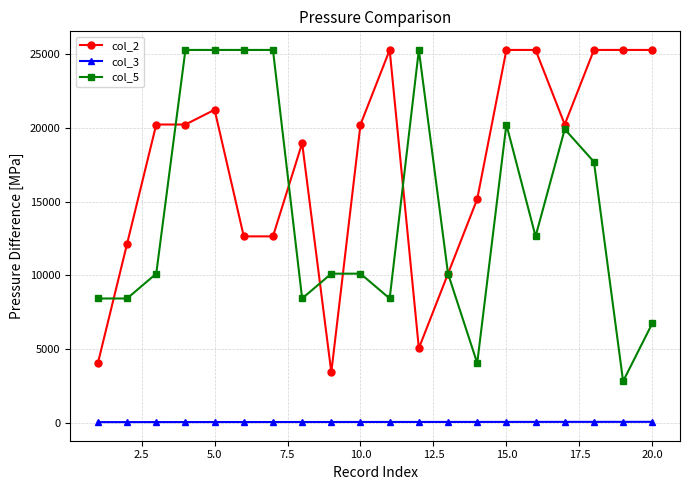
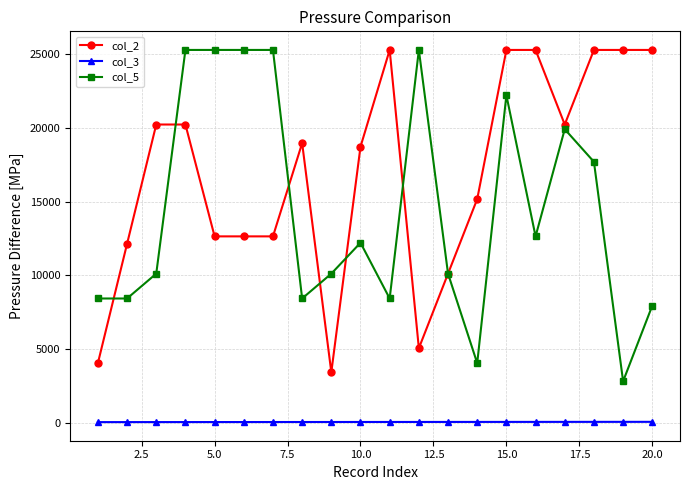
  {
    "col_2": {
-     "5.0": 21200,
-     "10.0": 20200,
+     "5.0": 12700,
+     "10.0": 18700,
      "15.0": 25300,
      "20.0": 25300
    },
    "col_3": {
      "5.0": 100,
      "10.0": 100,
      "15.0": 100,
      "20.0": 100
    },
    "col_5": {
      "5.0": 25300,
-     "10.0": 10100,
-     "15.0": 20200,
-     "20.0": 6700
+     "10.0": 12200,
+     "15.0": 22200,
+     "20.0": 7900
    }
  }
